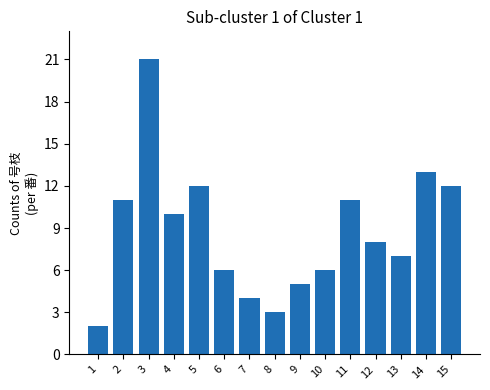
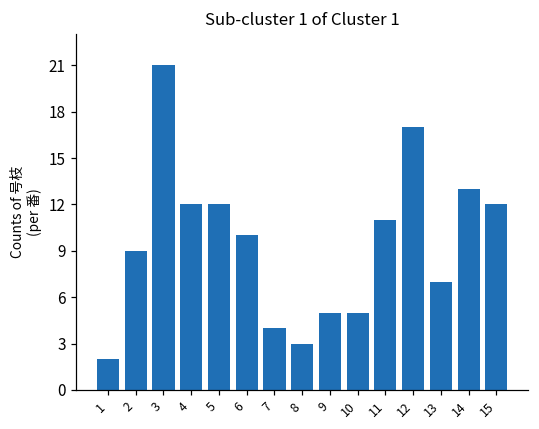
  {
    "1": 2,
-   "2": 11,
+   "2": 9,
    "3": 21,
-   "4": 10,
+   "4": 12,
    "5": 12,
-   "6": 6,
+   "6": 10,
    "7": 4,
    "8": 3,
    "9": 5,
-   "10": 6,
+   "10": 5,
    "11": 11,
-   "12": 8,
+   "12": 17,
    "13": 7,
    "14": 13,
    "15": 12
  }
